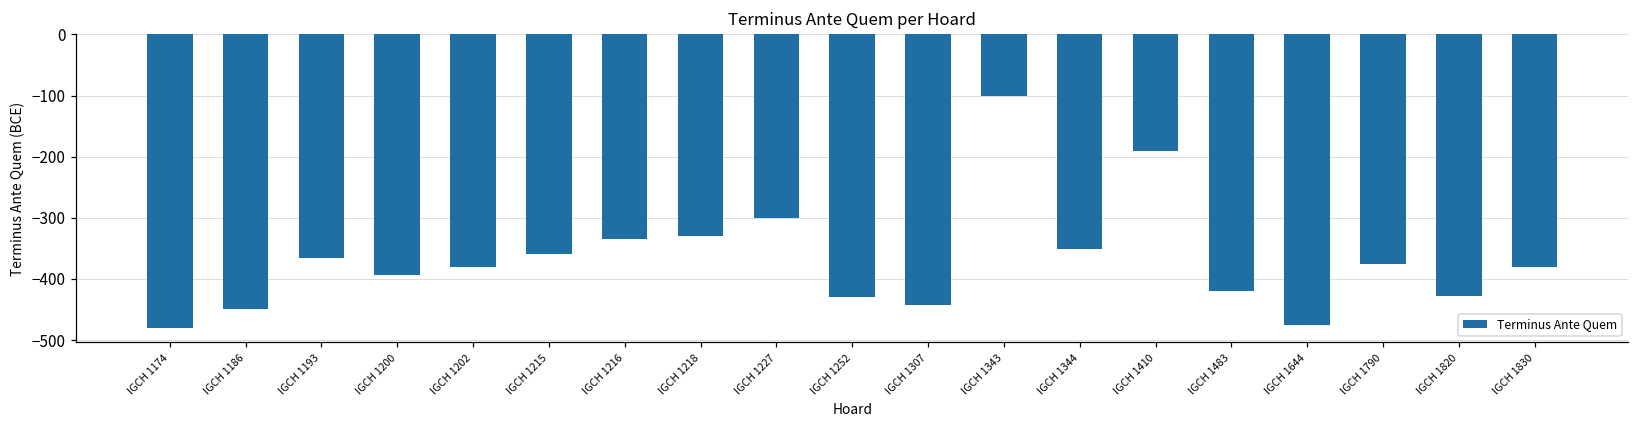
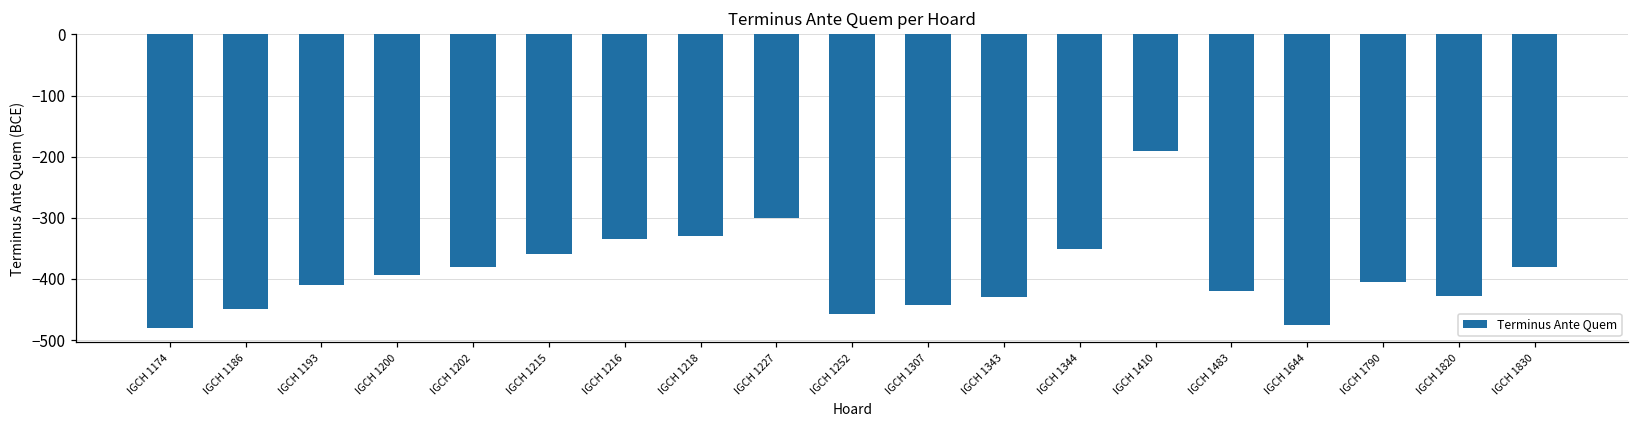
  {
    "IGCH 1174": -480,
    "IGCH 1186": -450,
-   "IGCH 1193": -370,
+   "IGCH 1193": -410,
    "IGCH 1200": -390,
    "IGCH 1202": -380,
    "IGCH 1215": -360,
    "IGCH 1216": -340,
    "IGCH 1218": -330,
    "IGCH 1227": -300,
-   "IGCH 1252": -430,
+   "IGCH 1252": -460,
    "IGCH 1307": -440,
-   "IGCH 1343": -100,
+   "IGCH 1343": -430,
    "IGCH 1344": -350,
    "IGCH 1410": -190,
    "IGCH 1483": -420,
    "IGCH 1644": -480,
-   "IGCH 1790": -380,
+   "IGCH 1790": -410,
    "IGCH 1820": -430,
    "IGCH 1830": -380
  }
